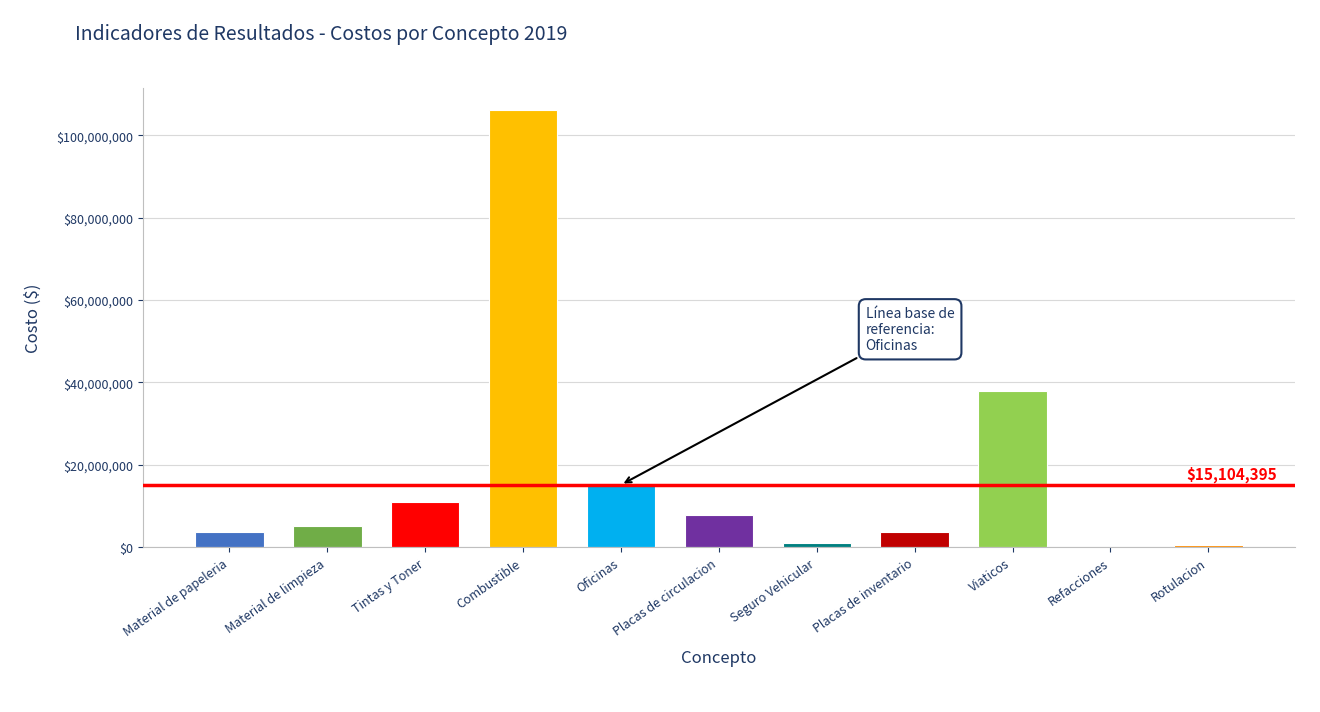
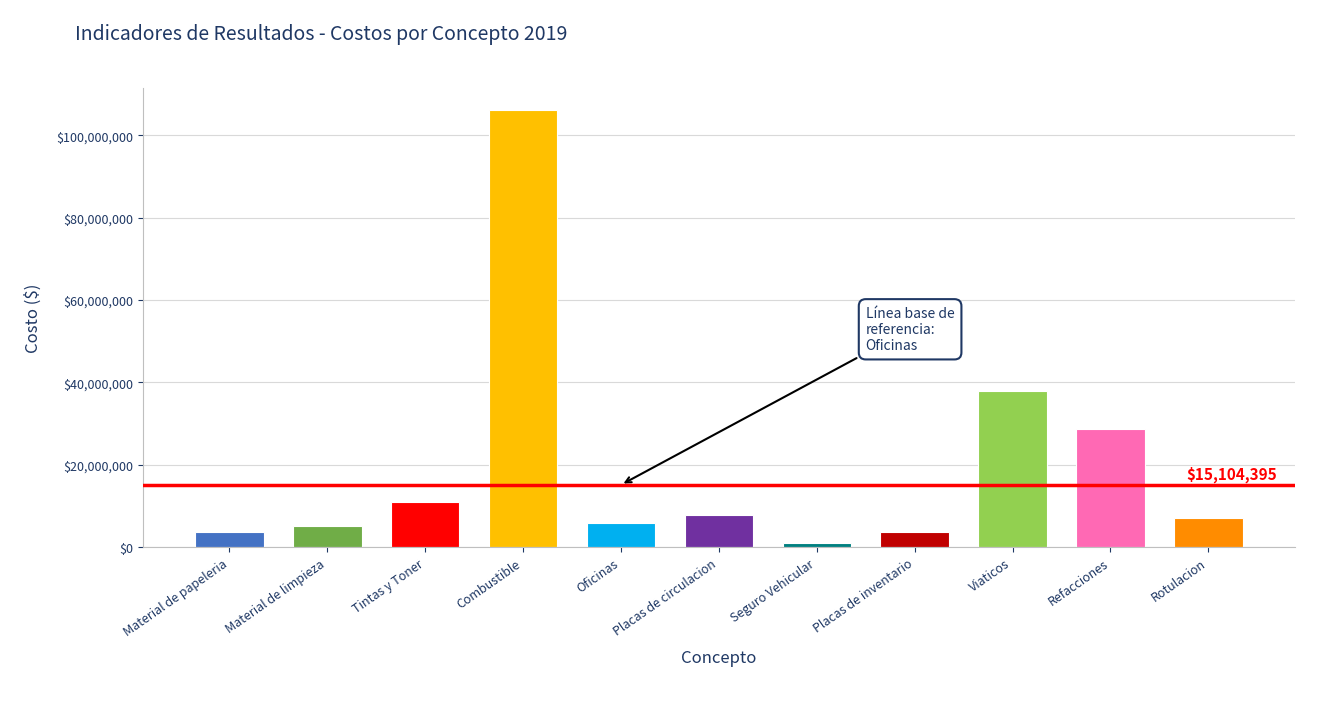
  {
    "Material de papeleria": "$4,000,000",
    "Material de limpieza": "$5,000,000",
    "Tintas y Toner": "$11,000,000",
    "Combustible": "$106,000,000",
-   "Oficinas": "$15,000,000",
+   "Oficinas": "$6,000,000",
    "Placas de circulacion": "$8,000,000",
    "Seguro Vehicular": "$1,000,000",
    "Placas de inventario": "$4,000,000",
    "Viaticos": "$38,000,000",
-   "Refacciones": "$0",
-   "Rotulacion": "$0"
+   "Refacciones": "$29,000,000",
+   "Rotulacion": "$7,000,000"
  }
